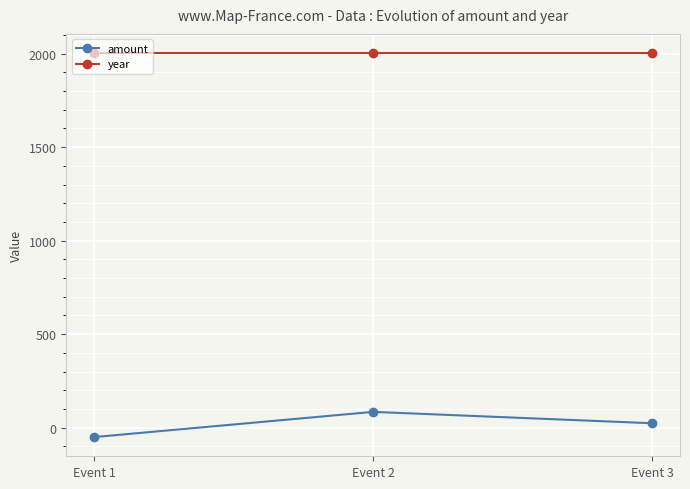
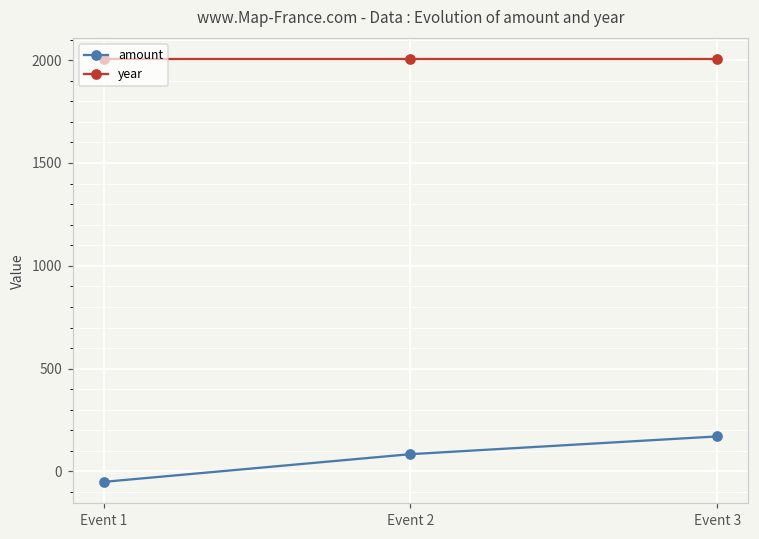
  {
    "amount": {
      "Event 1": -50,
      "Event 2": 80,
-     "Event 3": 20
+     "Event 3": 170
    },
    "year": {
      "Event 2": 2000,
      "Event 3": 2000
    }
  }
